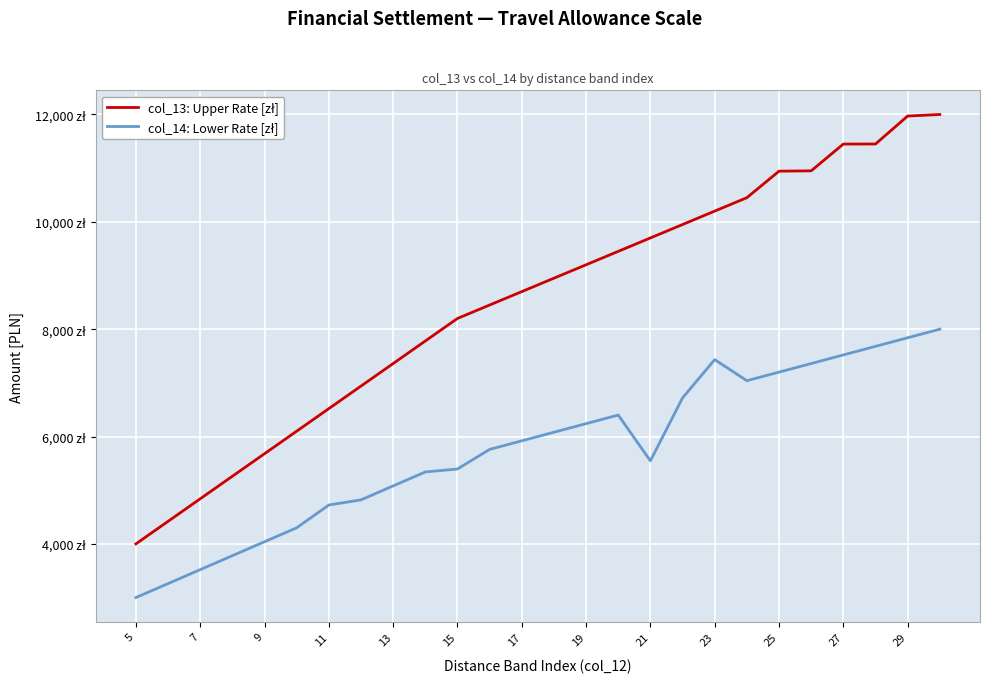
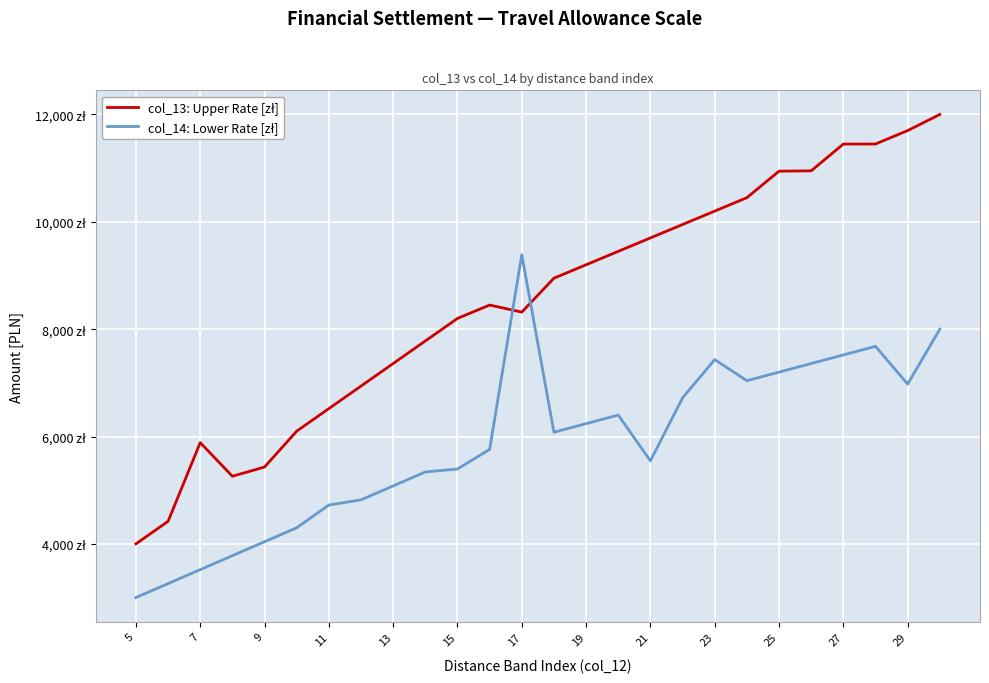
  {
    "col_13: Upper Rate [zł]": {
      "5": "4,000 zł",
-     "7": "4,800 zł",
-     "9": "5,700 zł",
+     "7": "5,900 zł",
+     "9": "5,400 zł",
      "11": "6,500 zł",
      "13": "7,400 zł",
      "15": "8,200 zł",
-     "17": "8,700 zł",
+     "17": "8,300 zł",
      "19": "9,200 zł",
      "21": "9,700 zł",
      "23": "10,200 zł",
      "25": "10,900 zł",
      "27": "11,400 zł",
-     "29": "12,000 zł"
+     "29": "11,700 zł"
    },
    "col_14: Lower Rate [zł]": {
      "5": "3,000 zł",
      "7": "3,500 zł",
      "9": "4,000 zł",
      "11": "4,700 zł",
      "13": "5,100 zł",
      "15": "5,400 zł",
-     "17": "5,900 zł",
+     "17": "9,400 zł",
      "19": "6,200 zł",
      "21": "5,500 zł",
      "23": "7,400 zł",
      "25": "7,200 zł",
      "27": "7,500 zł",
-     "29": "7,800 zł"
+     "29": "7,000 zł"
    }
  }
